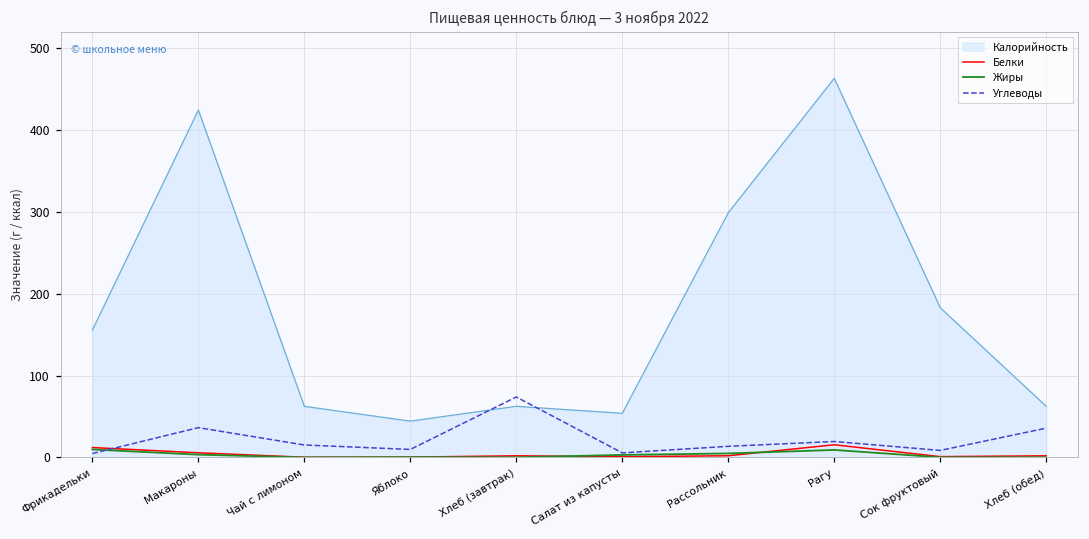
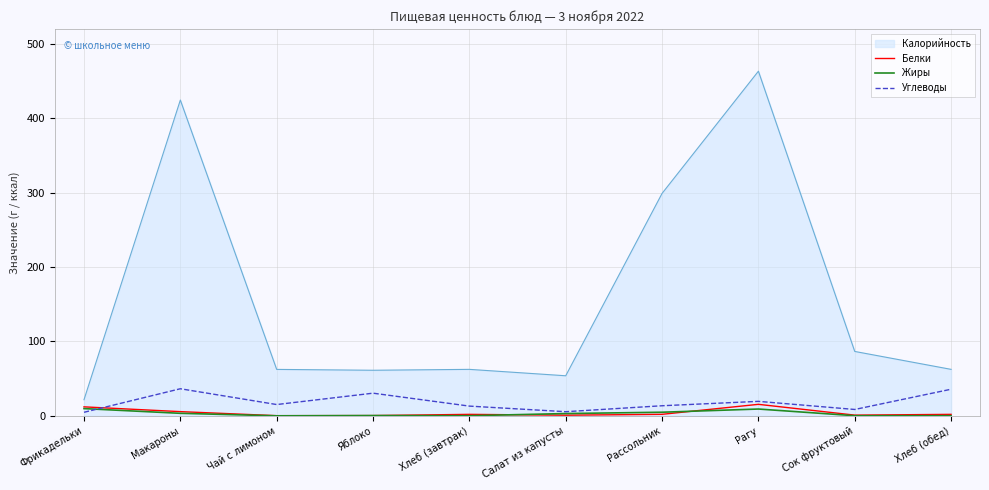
  {
    "Калорийность": {
-     "Фрикадельки": 160,
+     "Фрикадельки": 20,
      "Макароны": 420,
      "Чай с лимоном": 60,
-     "Яблоко": 40,
+     "Яблоко": 60,
      "Хлеб (завтрак)": 60,
      "Салат из капусты": 50,
      "Рассольник": 300,
      "Рагу": 460,
-     "Сок фруктовый": 180,
+     "Сок фруктовый": 90,
      "Хлеб (обед)": 60
    },
    "Белки": {
      "Рагу": 20
    },
    "Жиры": {
      "Рагу": 10
    },
    "Углеводы": {
      "Фрикадельки": 0,
      "Макароны": 40,
      "Чай с лимоном": 20,
-     "Яблоко": 10,
-     "Хлеб (завтрак)": 70,
+     "Яблоко": 30,
+     "Хлеб (завтрак)": 10,
      "Рассольник": 10,
      "Рагу": 20,
      "Сок фруктовый": 10,
      "Хлеб (обед)": 40
    }
  }
